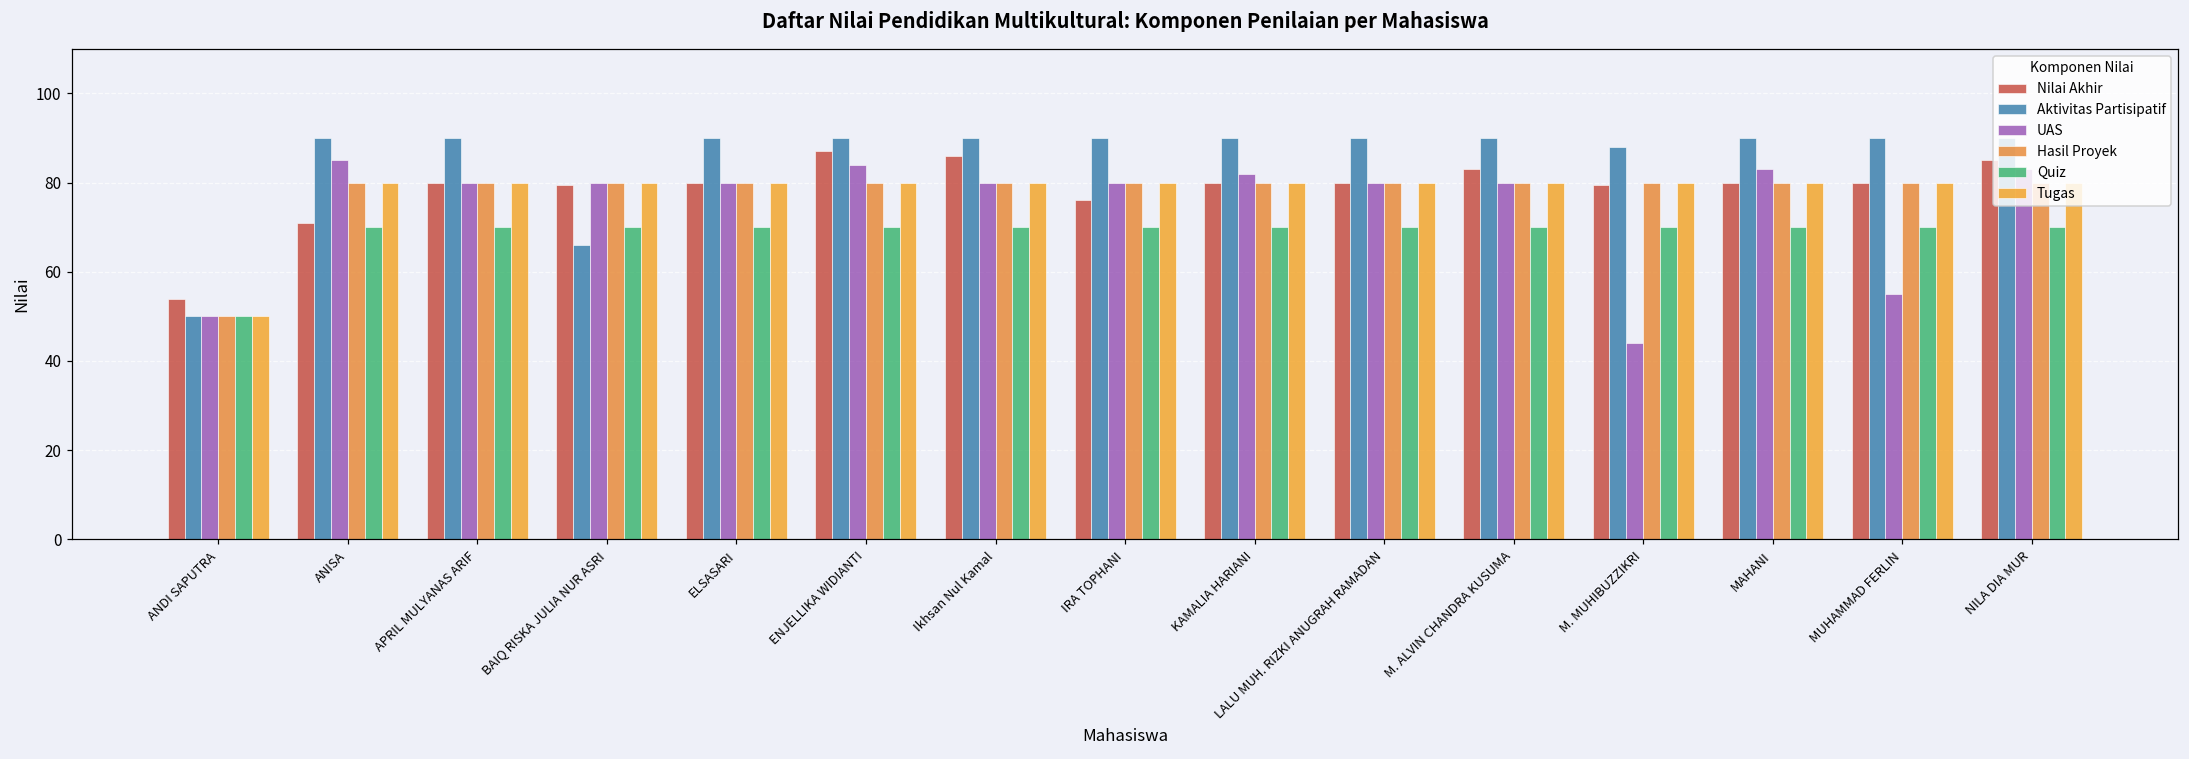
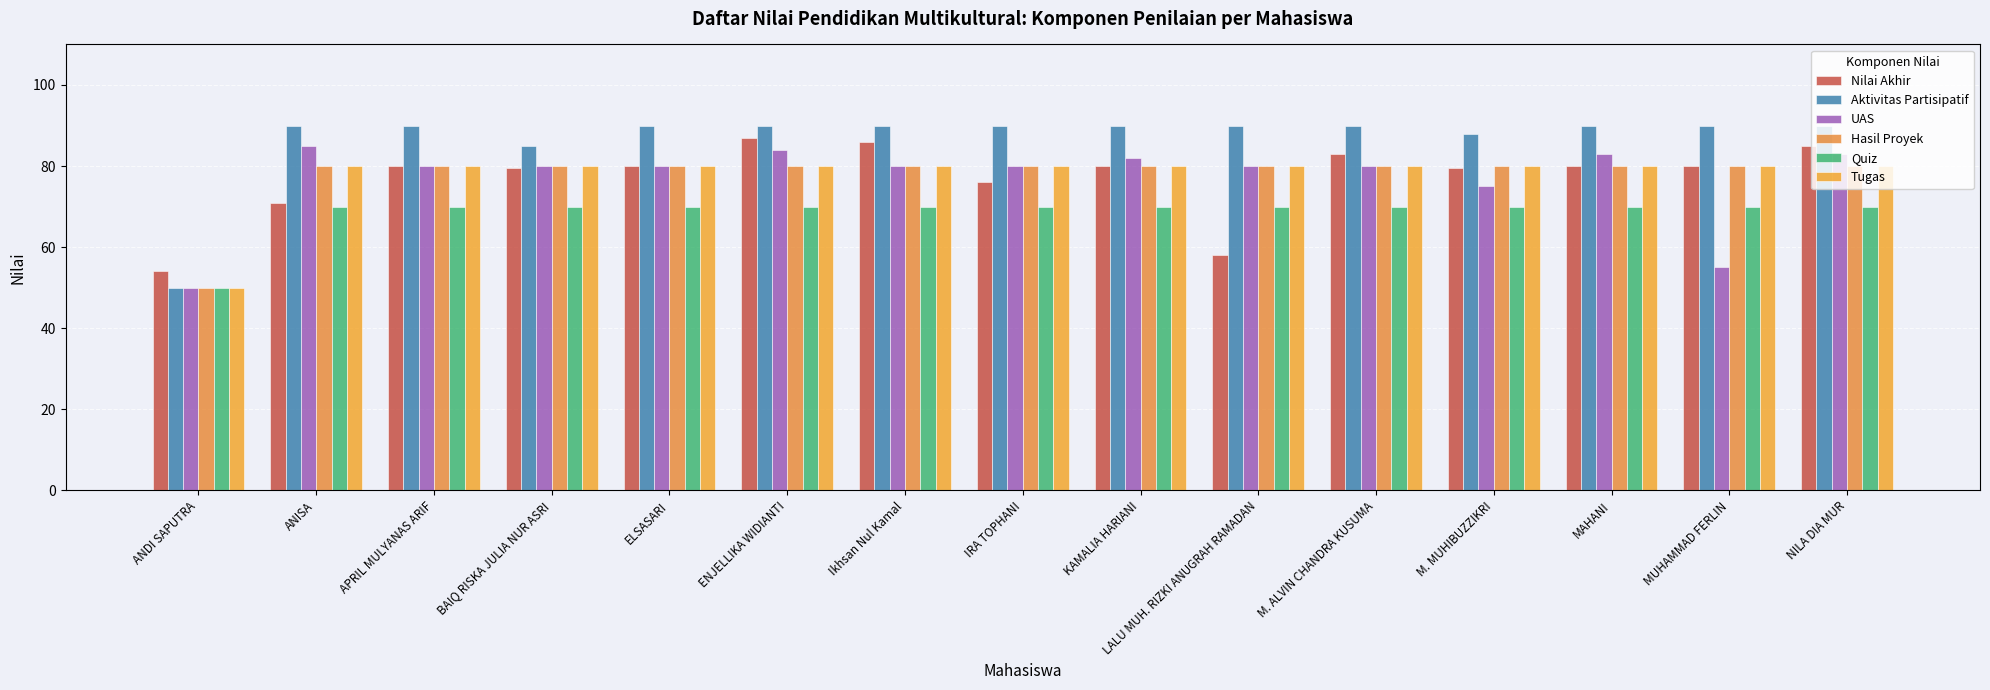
  {
    "Nilai Akhir": {
      "ANDI SAPUTRA": 54,
      "ANISA": 71,
      "APRIL MULYANAS ARIF": 80,
      "BAIQ RISKA JULIA NUR ASRI": 80,
      "ELSASARI": 80,
      "ENJELLIKA WIDIANTI": 87,
      "Ikhsan Nul Kamal": 86,
      "IRA TOPHANI": 76,
      "KAMALIA HARIANI": 80,
-     "LALU MUH. RIZKI ANUGRAH RAMADAN": 80,
+     "LALU MUH. RIZKI ANUGRAH RAMADAN": 58,
      "M. ALVIN CHANDRA KUSUMA": 83,
      "M. MUHIBUZZIKRI": 80,
      "MAHANI": 80,
      "MUHAMMAD FERLIN": 80,
      "NILA DIA MUR": 85
    },
    "Aktivitas Partisipatif": {
      "ANDI SAPUTRA": 50,
      "ANISA": 90,
      "APRIL MULYANAS ARIF": 90,
-     "BAIQ RISKA JULIA NUR ASRI": 66,
+     "BAIQ RISKA JULIA NUR ASRI": 85,
      "ELSASARI": 90,
      "ENJELLIKA WIDIANTI": 90,
      "Ikhsan Nul Kamal": 90,
      "IRA TOPHANI": 90,
      "KAMALIA HARIANI": 90,
      "LALU MUH. RIZKI ANUGRAH RAMADAN": 90,
      "M. ALVIN CHANDRA KUSUMA": 90,
      "M. MUHIBUZZIKRI": 88,
      "MAHANI": 90,
      "MUHAMMAD FERLIN": 90
    },
    "UAS": {
      "ANDI SAPUTRA": 50,
      "ANISA": 85,
      "APRIL MULYANAS ARIF": 80,
      "BAIQ RISKA JULIA NUR ASRI": 80,
      "ELSASARI": 80,
      "ENJELLIKA WIDIANTI": 84,
      "Ikhsan Nul Kamal": 80,
      "IRA TOPHANI": 80,
      "KAMALIA HARIANI": 82,
      "LALU MUH. RIZKI ANUGRAH RAMADAN": 80,
      "M. ALVIN CHANDRA KUSUMA": 80,
-     "M. MUHIBUZZIKRI": 44,
+     "M. MUHIBUZZIKRI": 75,
      "MAHANI": 83,
      "MUHAMMAD FERLIN": 55
    },
    "Quiz": {
      "ANDI SAPUTRA": 50,
      "ANISA": 70,
      "APRIL MULYANAS ARIF": 70,
      "BAIQ RISKA JULIA NUR ASRI": 70,
      "ELSASARI": 70,
      "ENJELLIKA WIDIANTI": 70,
      "Ikhsan Nul Kamal": 70,
      "IRA TOPHANI": 70,
      "KAMALIA HARIANI": 70,
      "LALU MUH. RIZKI ANUGRAH RAMADAN": 70,
      "M. ALVIN CHANDRA KUSUMA": 70,
      "M. MUHIBUZZIKRI": 70,
      "MAHANI": 70,
      "MUHAMMAD FERLIN": 70,
      "NILA DIA MUR": 70
    }
  }
